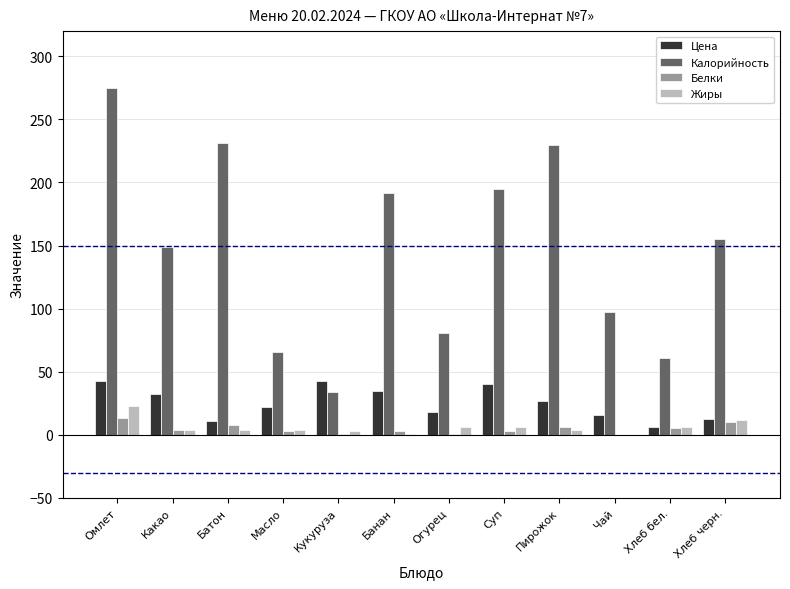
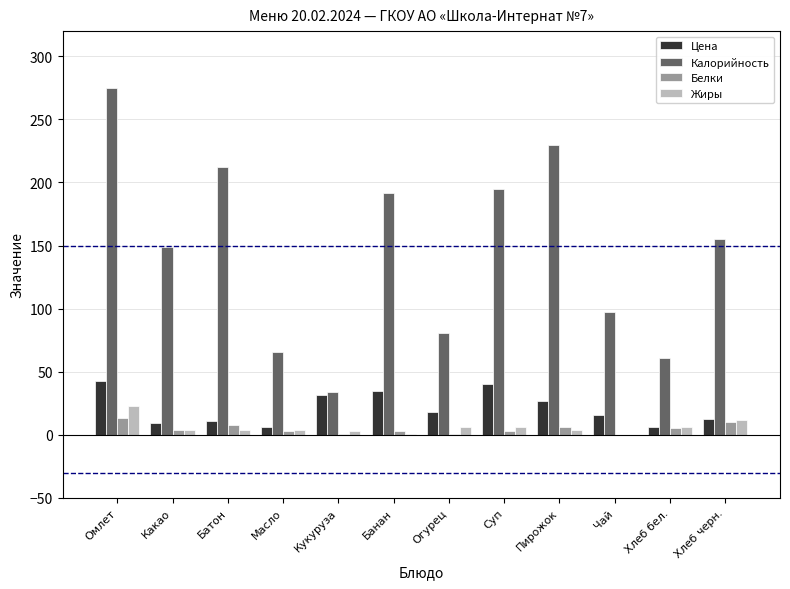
  {
    "Цена": {
      "Омлет": 43,
-     "Какао": 32,
+     "Какао": 9,
      "Батон": 11,
-     "Масло": 22,
-     "Кукуруза": 43,
+     "Масло": 7,
+     "Кукуруза": 31,
      "Банан": 35,
      "Огурец": 18,
      "Суп": 41,
      "Пирожок": 27,
      "Чай": 16,
      "Хлеб бел.": 6,
      "Хлеб черн.": 13
    },
    "Калорийность": {
      "Омлет": 275,
      "Какао": 149,
-     "Батон": 231,
+     "Батон": 212,
      "Масло": 66,
      "Кукуруза": 34,
      "Банан": 192,
      "Огурец": 81,
      "Суп": 195,
      "Пирожок": 230,
      "Чай": 97,
      "Хлеб бел.": 61,
      "Хлеб черн.": 155
    }
  }
